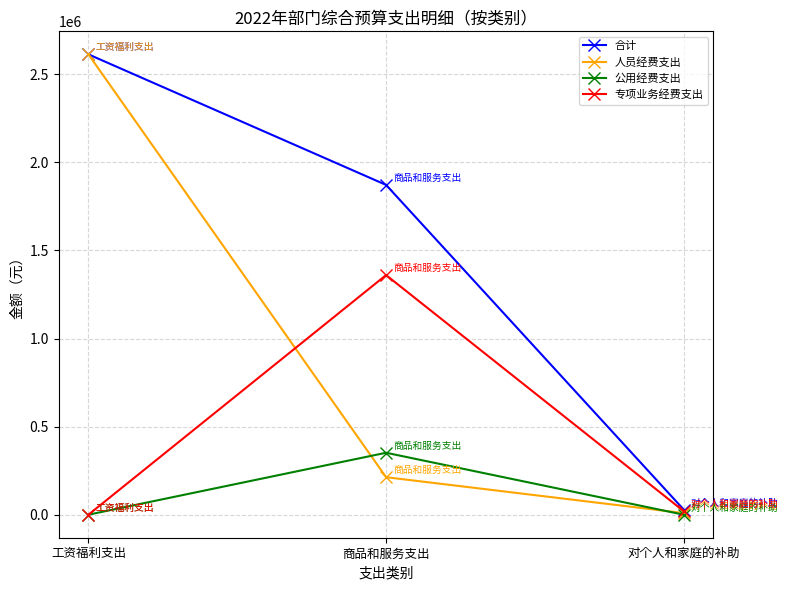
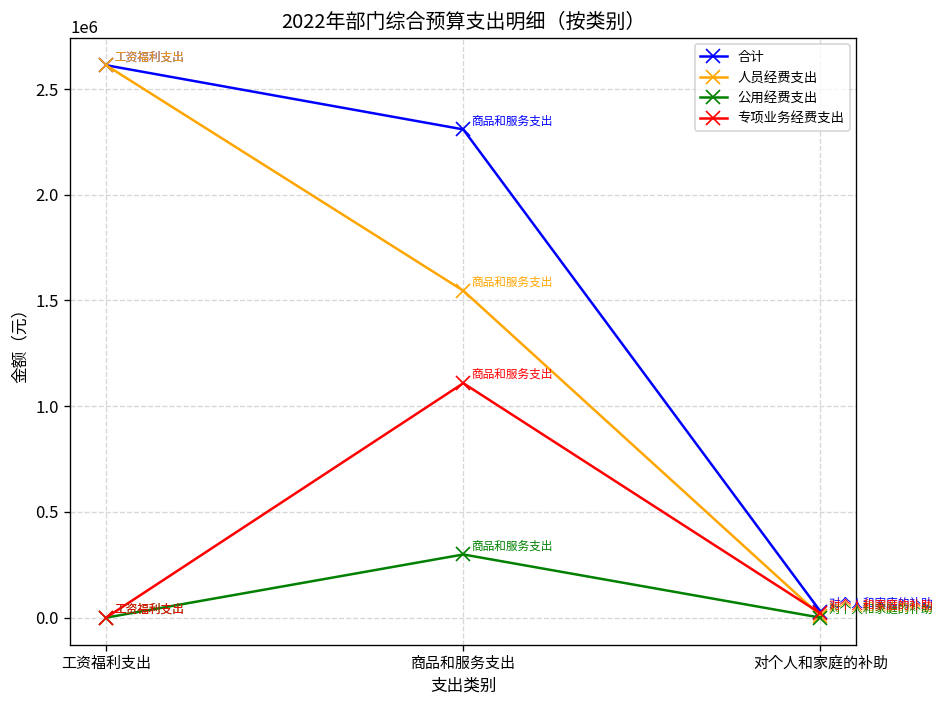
  {
    "合计": {
-     "商品和服务支出": 1870000
+     "商品和服务支出": 2310000
    },
    "人员经费支出": {
-     "商品和服务支出": 210000
+     "商品和服务支出": 1550000
    },
    "公用经费支出": {
-     "商品和服务支出": 350000
+     "商品和服务支出": 300000
    },
    "专项业务经费支出": {
-     "商品和服务支出": 1360000
+     "商品和服务支出": 1110000
    }
  }
